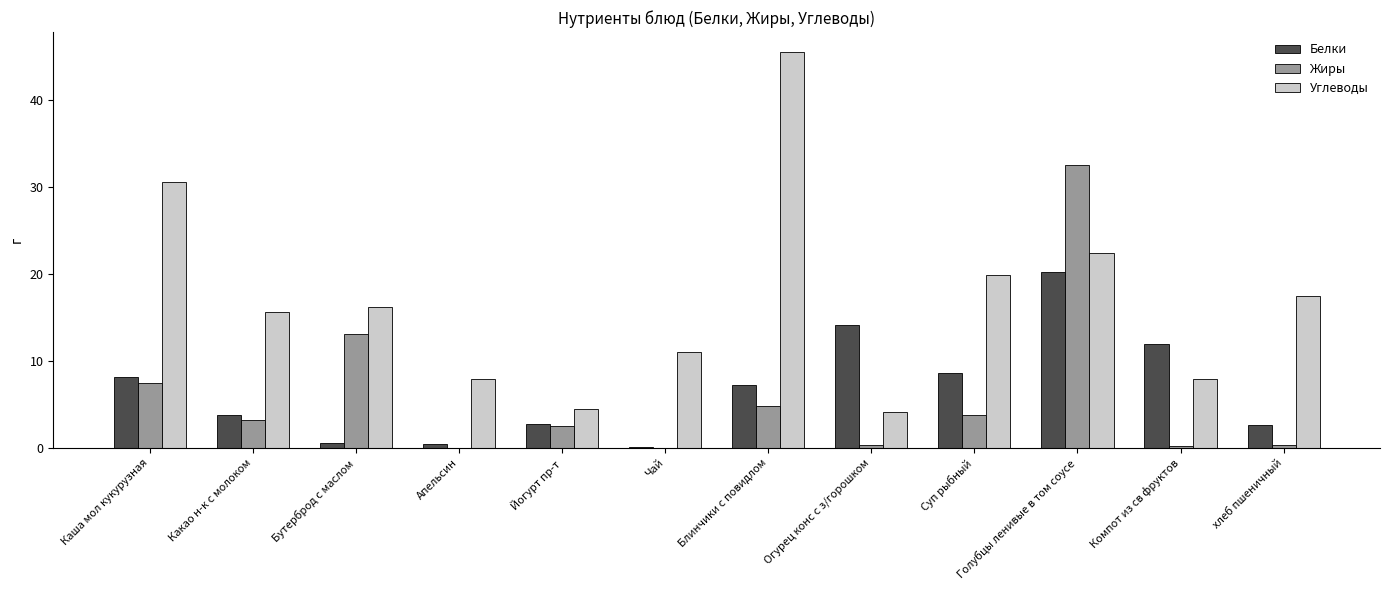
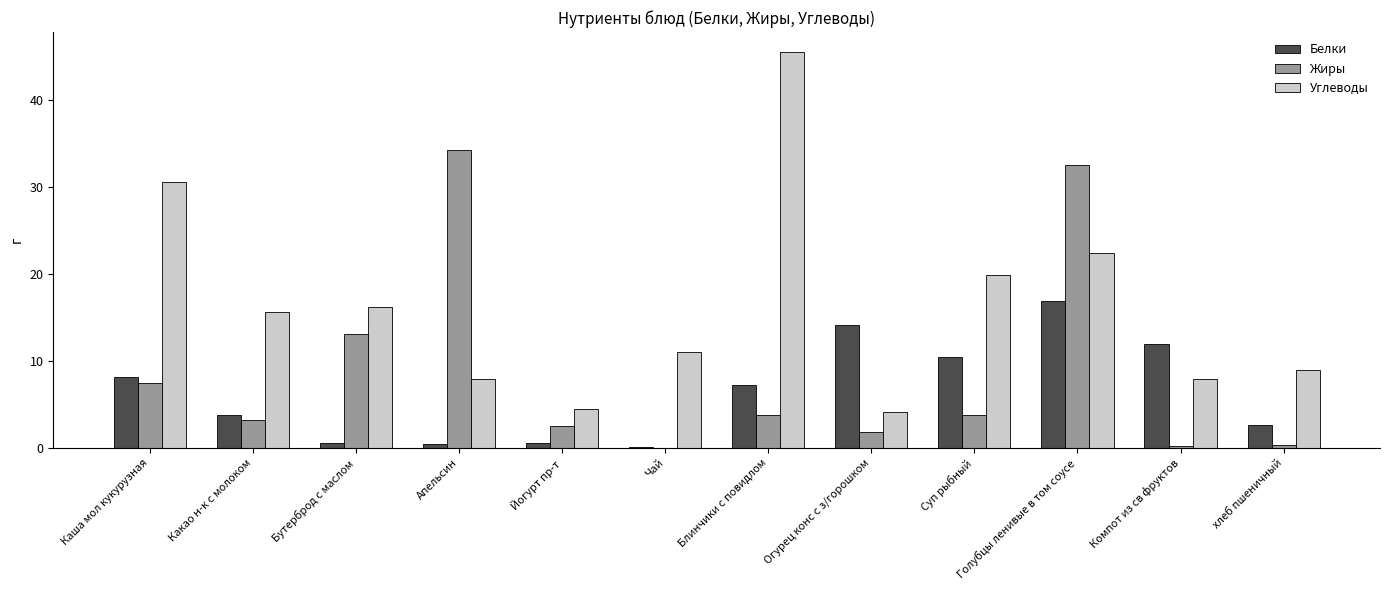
  {
    "Белки": {
      "Каша мол кукурузная": 8,
      "Какао н-к с молоком": 4,
      "Бутерброд с маслом": 1,
      "Апельсин": 0,
-     "Йогурт пр-т": 3,
+     "Йогурт пр-т": 1,
      "Блинчики с повидлом": 7,
      "Огурец конс с з/горошком": 14,
-     "Суп рыбный": 9,
-     "Голубцы ленивые в том соусе": 20,
+     "Суп рыбный": 10,
+     "Голубцы ленивые в том соусе": 17,
      "Компот из св фруктов": 12,
      "хлеб пшеничный": 3
    },
    "Жиры": {
      "Каша мол кукурузная": 7,
      "Какао н-к с молоком": 3,
      "Бутерброд с маслом": 13,
-     "Апельсин": 0,
+     "Апельсин": 34,
      "Йогурт пр-т": 3,
      "Чай": 0,
-     "Блинчики с повидлом": 5,
-     "Огурец конс с з/горошком": 0,
+     "Блинчики с повидлом": 4,
+     "Огурец конс с з/горошком": 2,
      "Суп рыбный": 4,
      "Голубцы ленивые в том соусе": 33,
      "хлеб пшеничный": 0
    },
    "Углеводы": {
      "Каша мол кукурузная": 31,
      "Какао н-к с молоком": 16,
      "Бутерброд с маслом": 16,
      "Апельсин": 8,
      "Йогурт пр-т": 5,
      "Чай": 11,
      "Блинчики с повидлом": 46,
      "Огурец конс с з/горошком": 4,
      "Суп рыбный": 20,
      "Голубцы ленивые в том соусе": 22,
      "Компот из св фруктов": 8,
-     "хлеб пшеничный": 18
+     "хлеб пшеничный": 9
    }
  }
